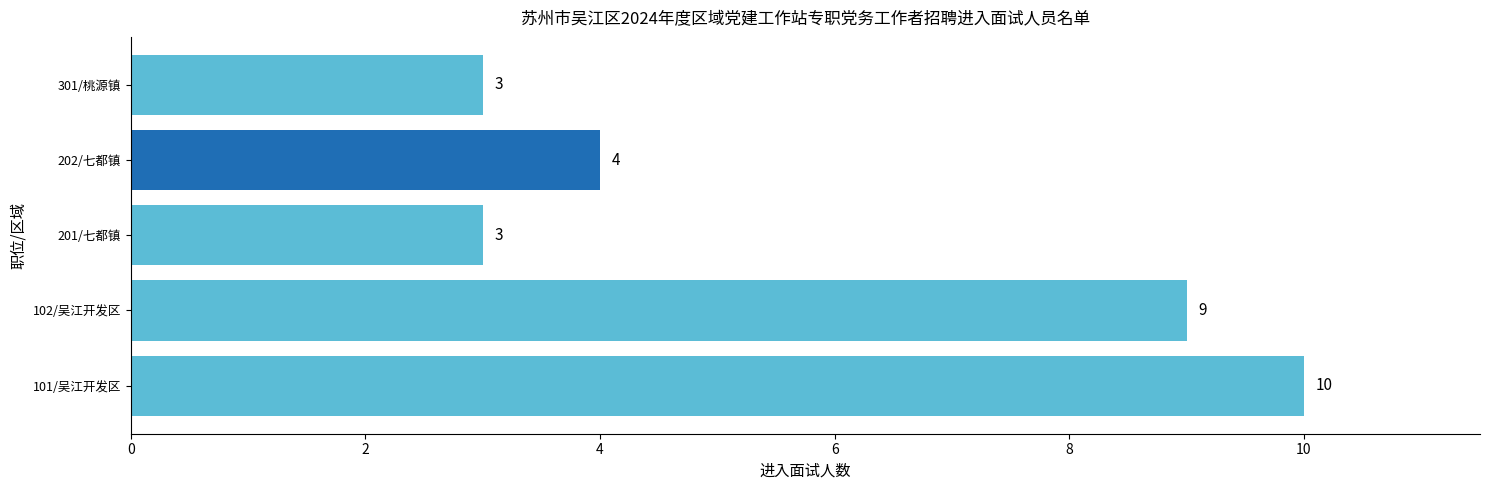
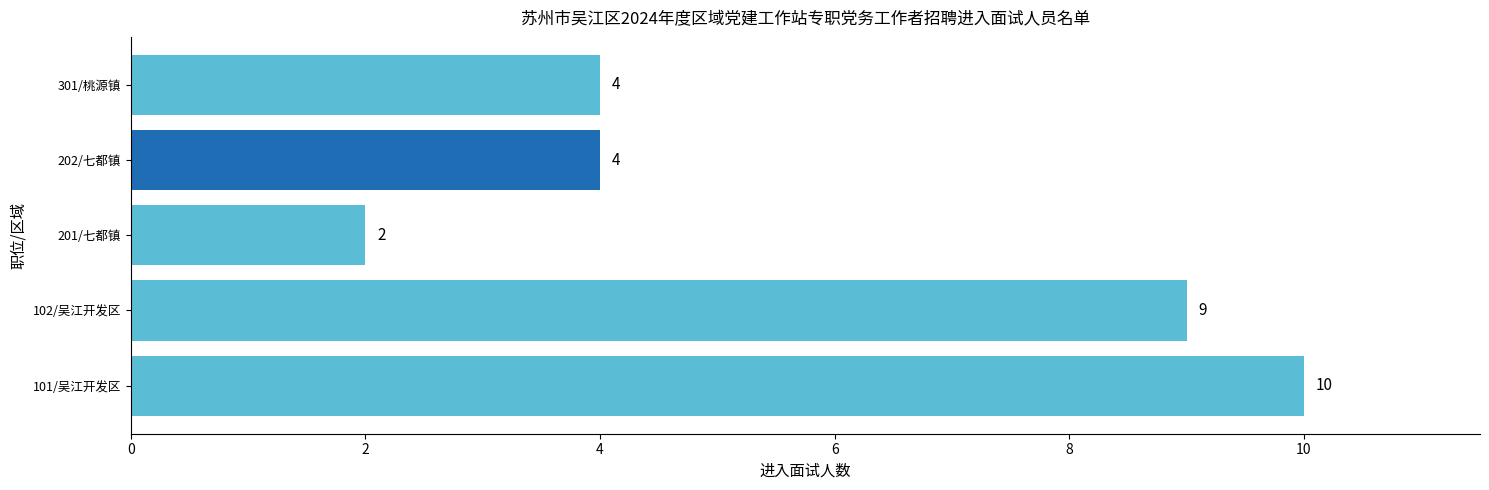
  {
-   "301/桃源镇": 3,
+   "301/桃源镇": 4,
    "202/七都镇": 4,
-   "201/七都镇": 3,
+   "201/七都镇": 2,
    "102/吴江开发区": 9,
    "101/吴江开发区": 10
  }
